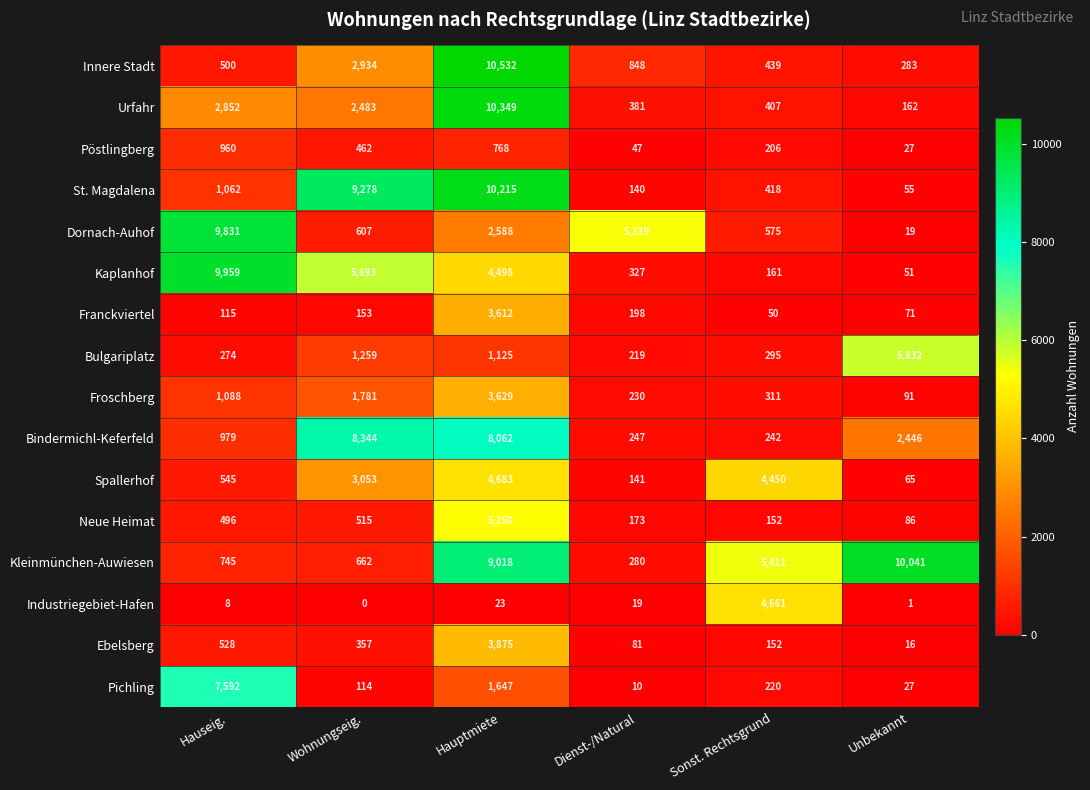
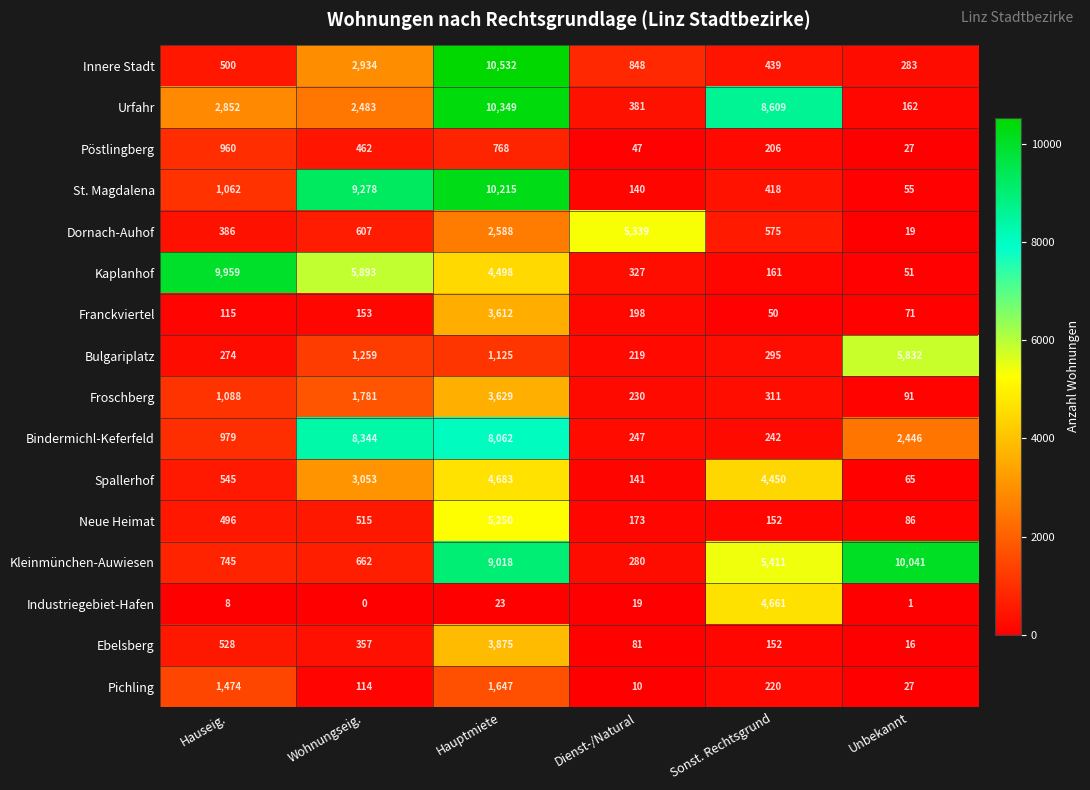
  {
    "Innere Stadt": {
      "Hauseig.": "500",
      "Wohnungseig.": "2,934",
      "Hauptmiete": "10,532",
      "Dienst-/Natural": "848",
      "Sonst. Rechtsgrund": "439",
      "Unbekannt": "283"
    },
    "Urfahr": {
      "Hauseig.": "2,852",
      "Wohnungseig.": "2,483",
      "Hauptmiete": "10,349",
      "Dienst-/Natural": "381",
-     "Sonst. Rechtsgrund": "407",
+     "Sonst. Rechtsgrund": "8,609",
      "Unbekannt": "162"
    },
    "Pöstlingberg": {
      "Hauseig.": "960",
      "Wohnungseig.": "462",
      "Hauptmiete": "768",
      "Dienst-/Natural": "47",
      "Sonst. Rechtsgrund": "206",
      "Unbekannt": "27"
    },
    "St. Magdalena": {
      "Hauseig.": "1,062",
      "Wohnungseig.": "9,278",
      "Hauptmiete": "10,215",
      "Dienst-/Natural": "140",
      "Sonst. Rechtsgrund": "418",
      "Unbekannt": "55"
    },
    "Dornach-Auhof": {
-     "Hauseig.": "9,831",
+     "Hauseig.": "386",
      "Wohnungseig.": "607",
      "Hauptmiete": "2,588",
      "Dienst-/Natural": "5,339",
      "Sonst. Rechtsgrund": "575",
      "Unbekannt": "19"
    },
    "Kaplanhof": {
      "Hauseig.": "9,959",
      "Wohnungseig.": "5,893",
      "Hauptmiete": "4,498",
      "Dienst-/Natural": "327",
      "Sonst. Rechtsgrund": "161",
      "Unbekannt": "51"
    },
    "Franckviertel": {
      "Hauseig.": "115",
      "Wohnungseig.": "153",
      "Hauptmiete": "3,612",
      "Dienst-/Natural": "198",
      "Sonst. Rechtsgrund": "50",
      "Unbekannt": "71"
    },
    "Bulgariplatz": {
      "Hauseig.": "274",
      "Wohnungseig.": "1,259",
      "Hauptmiete": "1,125",
      "Dienst-/Natural": "219",
      "Sonst. Rechtsgrund": "295",
      "Unbekannt": "5,832"
    },
    "Froschberg": {
      "Hauseig.": "1,088",
      "Wohnungseig.": "1,781",
      "Hauptmiete": "3,629",
      "Dienst-/Natural": "230",
      "Sonst. Rechtsgrund": "311",
      "Unbekannt": "91"
    },
    "Bindermichl-Keferfeld": {
      "Hauseig.": "979",
      "Wohnungseig.": "8,344",
      "Hauptmiete": "8,062",
      "Dienst-/Natural": "247",
      "Sonst. Rechtsgrund": "242",
      "Unbekannt": "2,446"
    },
    "Spallerhof": {
      "Hauseig.": "545",
      "Wohnungseig.": "3,053",
      "Hauptmiete": "4,683",
      "Dienst-/Natural": "141",
      "Sonst. Rechtsgrund": "4,450",
      "Unbekannt": "65"
    },
    "Neue Heimat": {
      "Hauseig.": "496",
      "Wohnungseig.": "515",
      "Hauptmiete": "5,250",
      "Dienst-/Natural": "173",
      "Sonst. Rechtsgrund": "152",
      "Unbekannt": "86"
    },
    "Kleinmünchen-Auwiesen": {
      "Hauseig.": "745",
      "Wohnungseig.": "662",
      "Hauptmiete": "9,018",
      "Dienst-/Natural": "280",
      "Sonst. Rechtsgrund": "5,411",
      "Unbekannt": "10,041"
    },
    "Industriegebiet-Hafen": {
      "Hauseig.": "8",
      "Wohnungseig.": "0",
      "Hauptmiete": "23",
      "Dienst-/Natural": "19",
      "Sonst. Rechtsgrund": "4,661",
      "Unbekannt": "1"
    },
    "Ebelsberg": {
      "Hauseig.": "528",
      "Wohnungseig.": "357",
      "Hauptmiete": "3,875",
      "Dienst-/Natural": "81",
      "Sonst. Rechtsgrund": "152",
      "Unbekannt": "16"
    },
    "Pichling": {
-     "Hauseig.": "7,592",
+     "Hauseig.": "1,474",
      "Wohnungseig.": "114",
      "Hauptmiete": "1,647",
      "Dienst-/Natural": "10",
      "Sonst. Rechtsgrund": "220",
      "Unbekannt": "27"
    }
  }
